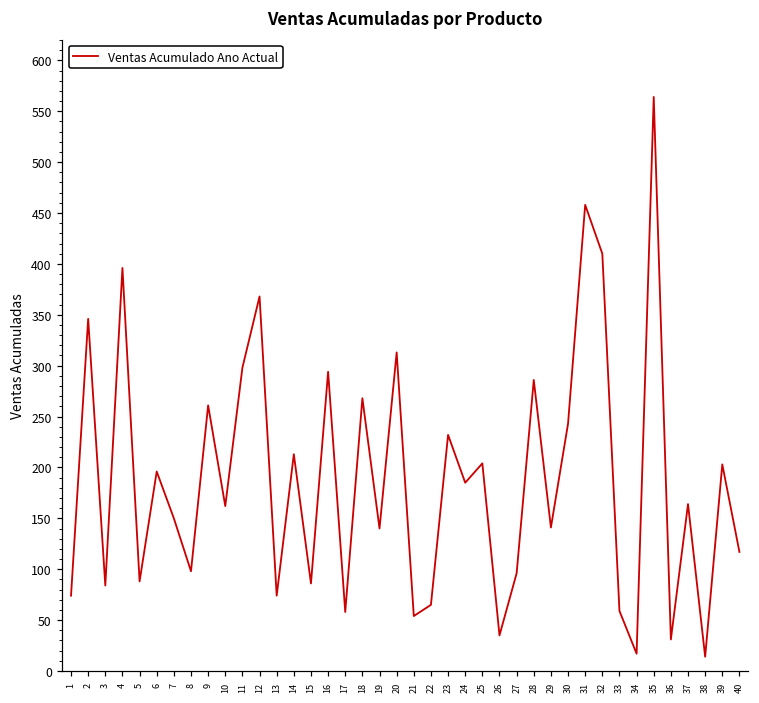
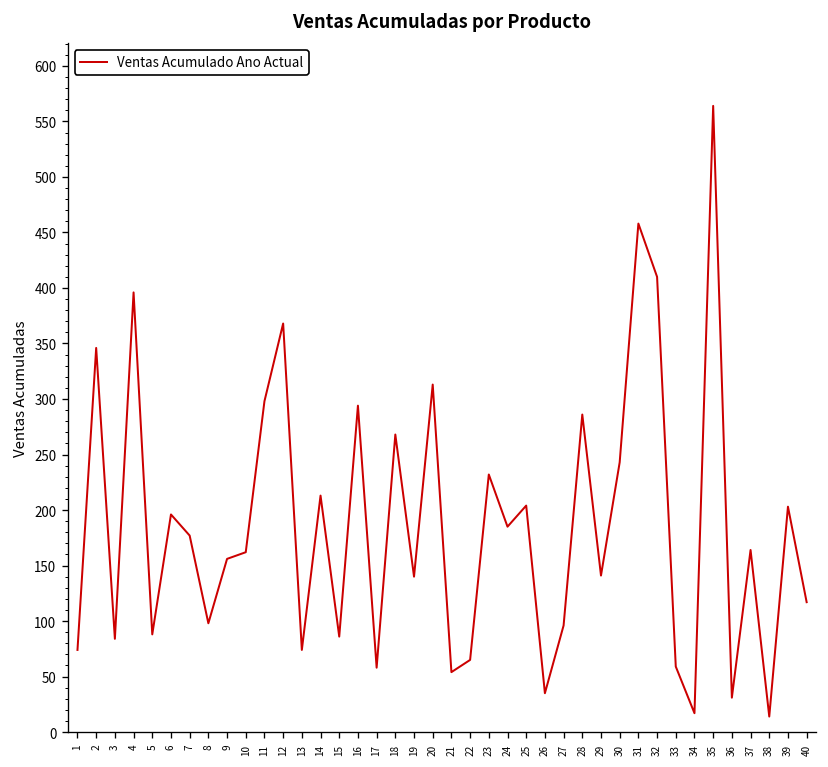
  {
    "1": 70,
    "2": 350,
    "3": 80,
    "4": 400,
    "5": 90,
    "6": 200,
-   "7": 150,
+   "7": 180,
    "8": 100,
-   "9": 260,
+   "9": 160,
    "10": 160,
    "11": 300,
    "12": 370,
    "13": 70,
    "14": 210,
    "15": 90,
    "16": 290,
    "17": 60,
    "18": 270,
    "19": 140,
    "20": 310,
    "21": 50,
    "22": 70,
    "23": 230,
    "24": 190,
    "25": 200,
    "26": 40,
    "27": 100,
    "28": 290,
    "29": 140,
    "30": 240,
    "31": 460,
    "32": 410,
    "33": 60,
    "34": 20,
    "35": 560,
    "36": 30,
    "37": 160,
    "38": 10,
    "39": 200,
    "40": 120
  }
